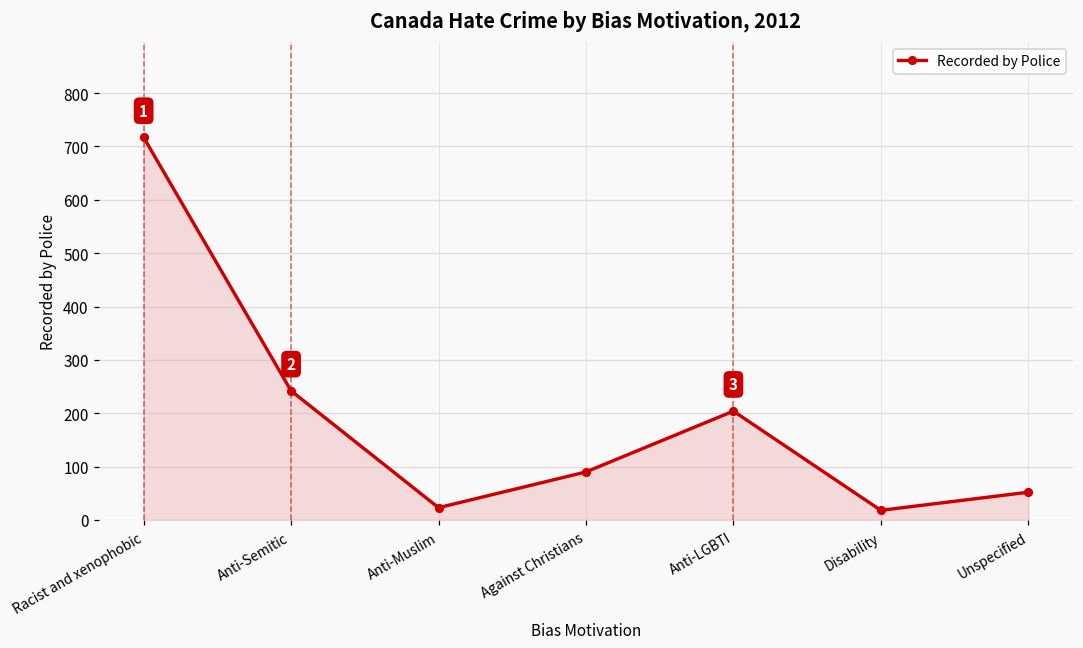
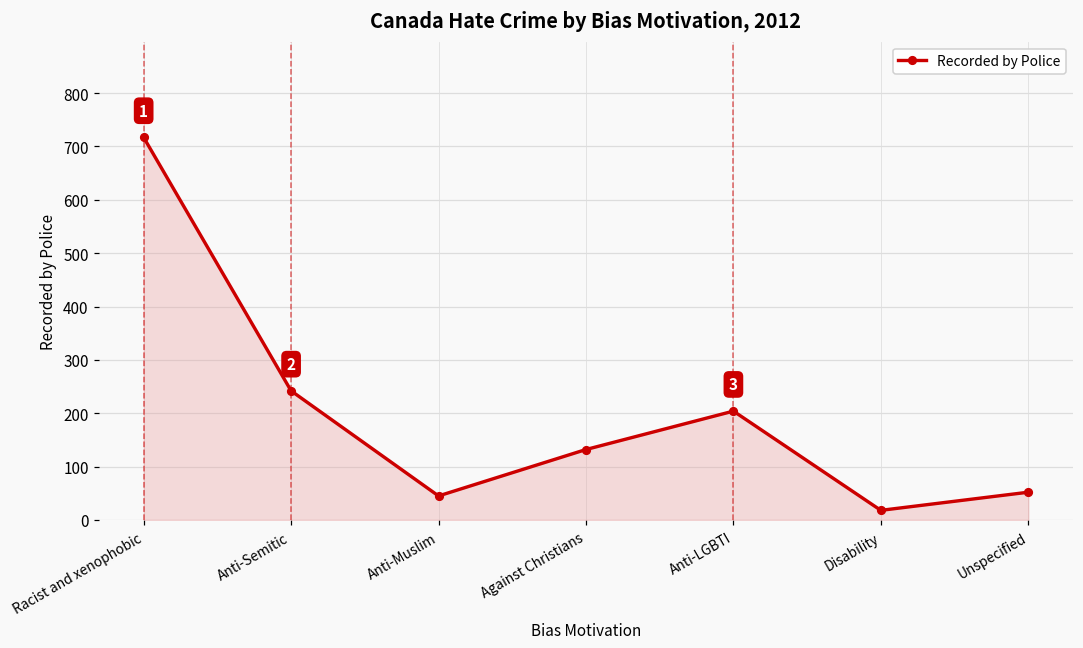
  {
-   "Anti-Muslim": 20,
-   "Against Christians": 90,
+   "Anti-Muslim": 50,
+   "Against Christians": 130,
    "Disability": 20,
    "Unspecified": 50
  }
